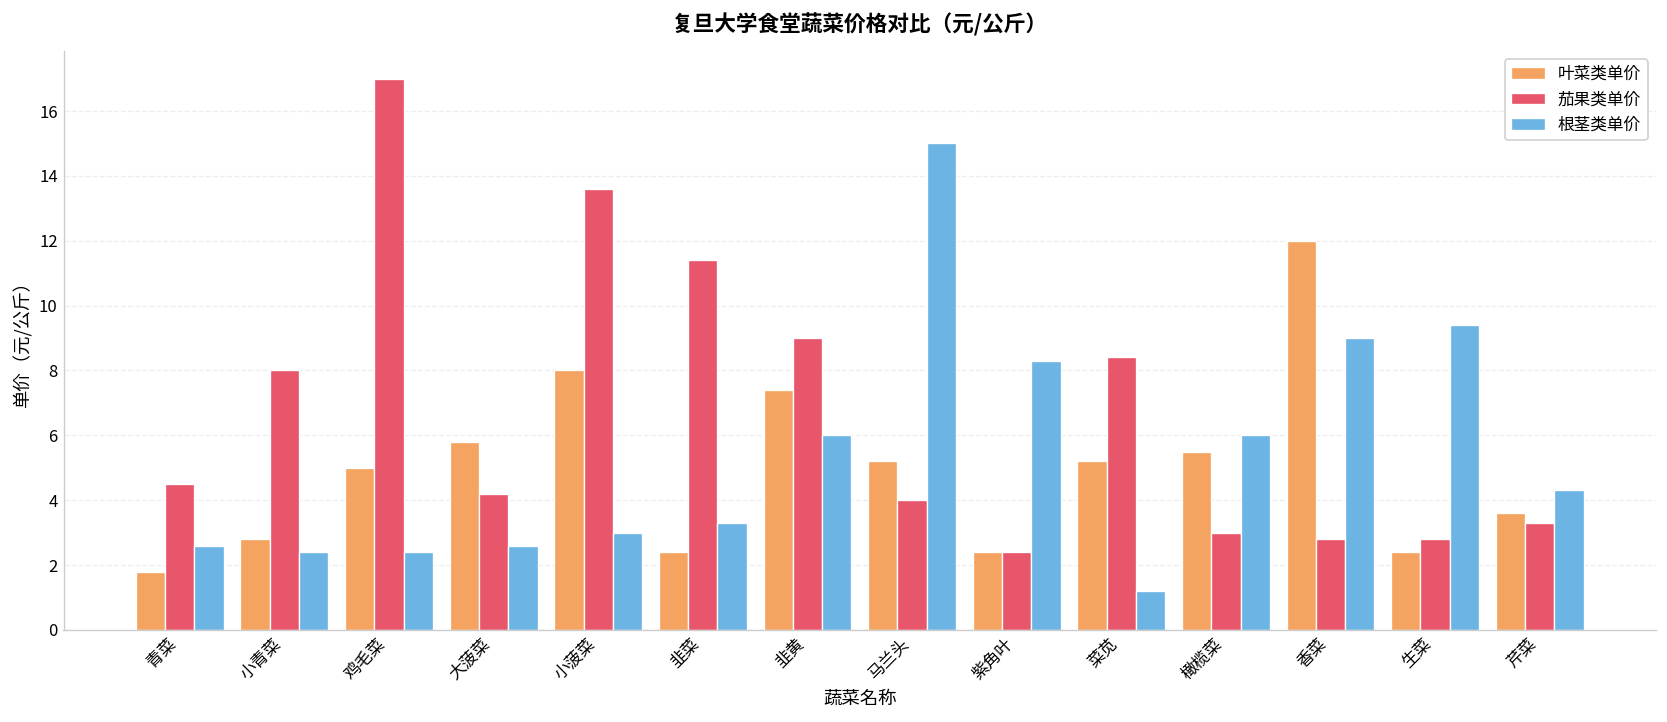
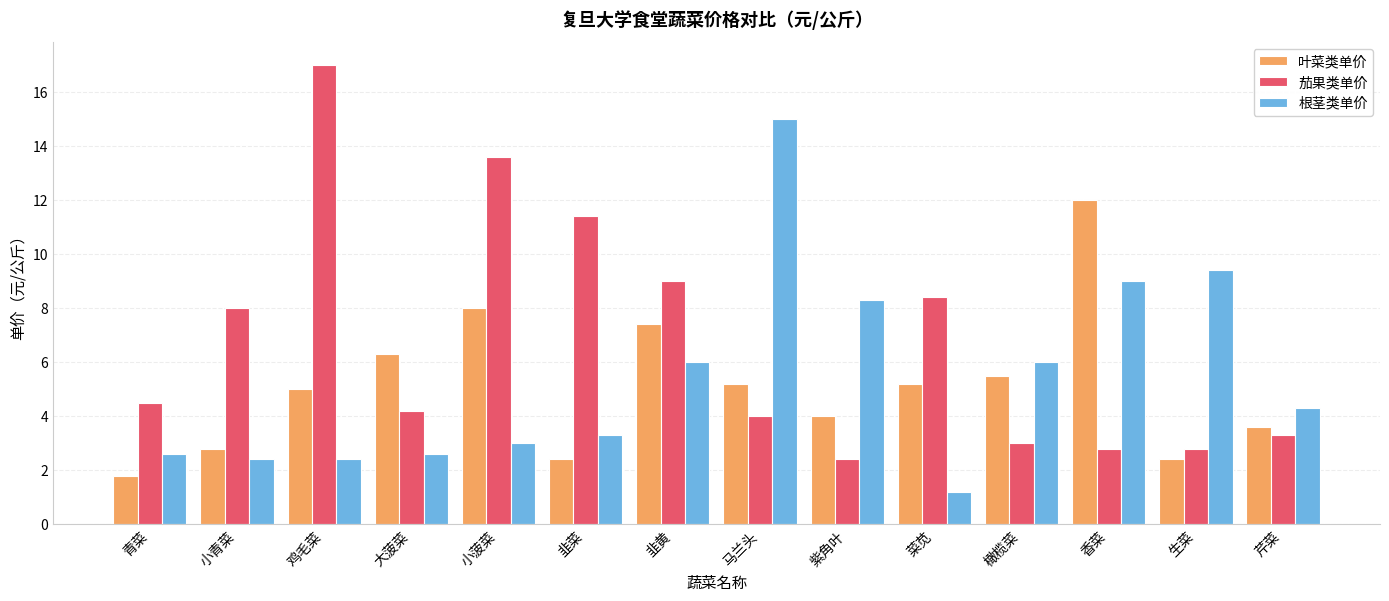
  {
    "叶菜类单价": {
      "青菜": 1.8,
      "小青菜": 2.8,
      "鸡毛菜": 5.0,
-     "大菠菜": 5.8,
+     "大菠菜": 6.3,
      "小菠菜": 8.0,
      "韭菜": 2.4,
      "韭黄": 7.4,
      "马兰头": 5.2,
-     "紫角叶": 2.4,
+     "紫角叶": 4.0,
      "菜苋": 5.2,
      "橄榄菜": 5.5,
      "香菜": 12.0,
      "生菜": 2.4,
      "芹菜": 3.6
    },
    "茄果类单价": {
      "青菜": 4.5,
      "小青菜": 8.0,
      "鸡毛菜": 17.0,
      "大菠菜": 4.2,
      "小菠菜": 13.6,
      "韭菜": 11.4,
      "韭黄": 9.0,
      "马兰头": 4.0,
      "紫角叶": 2.4,
      "菜苋": 8.4,
      "橄榄菜": 3.0,
      "香菜": 2.8,
      "生菜": 2.8,
      "芹菜": 3.3
    },
    "根茎类单价": {
      "青菜": 2.6,
      "小青菜": 2.4,
      "鸡毛菜": 2.4,
      "大菠菜": 2.6,
      "小菠菜": 3.0,
      "韭菜": 3.3,
      "韭黄": 6.0,
      "马兰头": 15.0,
      "紫角叶": 8.3,
      "菜苋": 1.2,
      "橄榄菜": 6.0,
      "香菜": 9.0,
      "生菜": 9.4,
      "芹菜": 4.3
    }
  }
